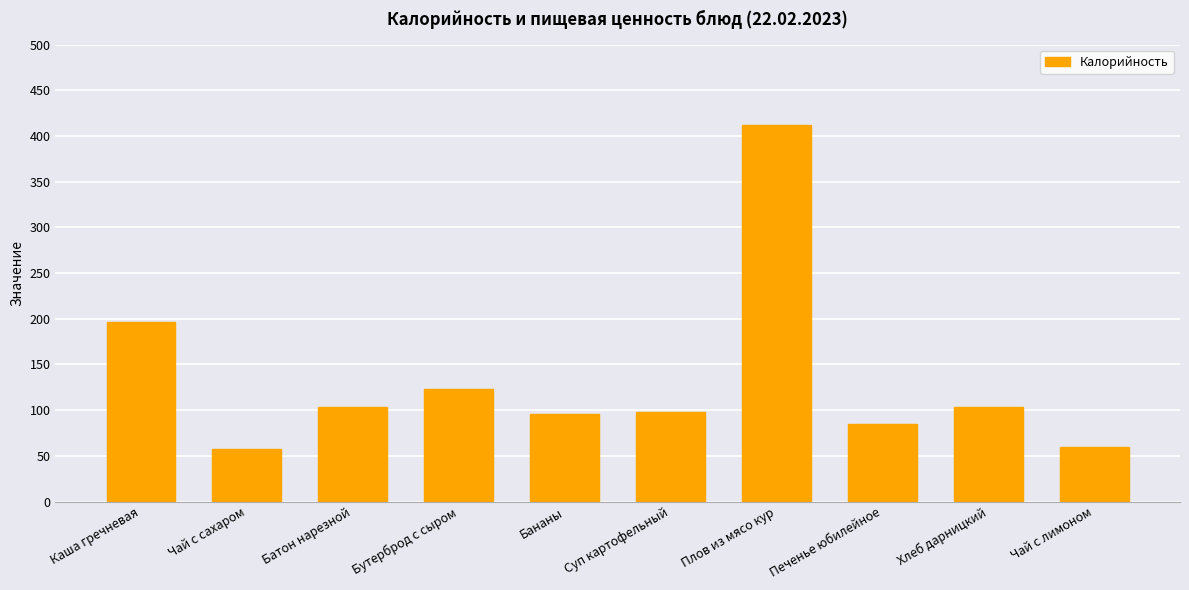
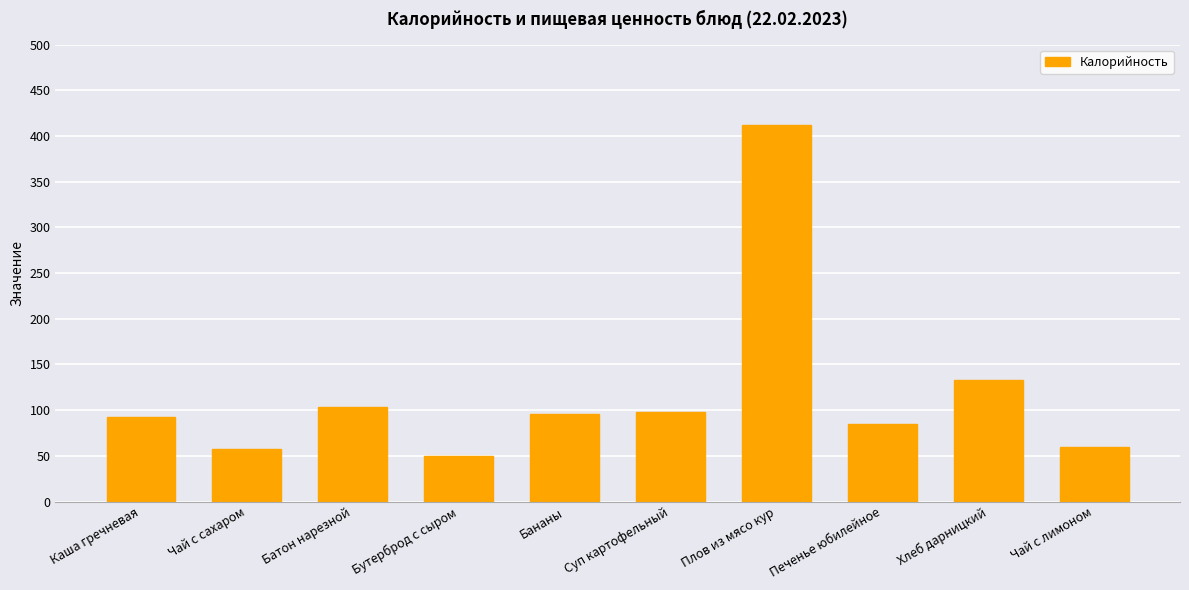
  {
-   "Каша гречневая": 200,
+   "Каша гречневая": 90,
    "Чай с сахаром": 60,
    "Батон нарезной": 100,
-   "Бутерброд с сыром": 120,
+   "Бутерброд с сыром": 50,
    "Бананы": 100,
    "Суп картофельный": 100,
    "Плов из мясо кур": 410,
    "Печенье юбилейное": 90,
-   "Хлеб дарницкий": 100,
+   "Хлеб дарницкий": 130,
    "Чай с лимоном": 60
  }
